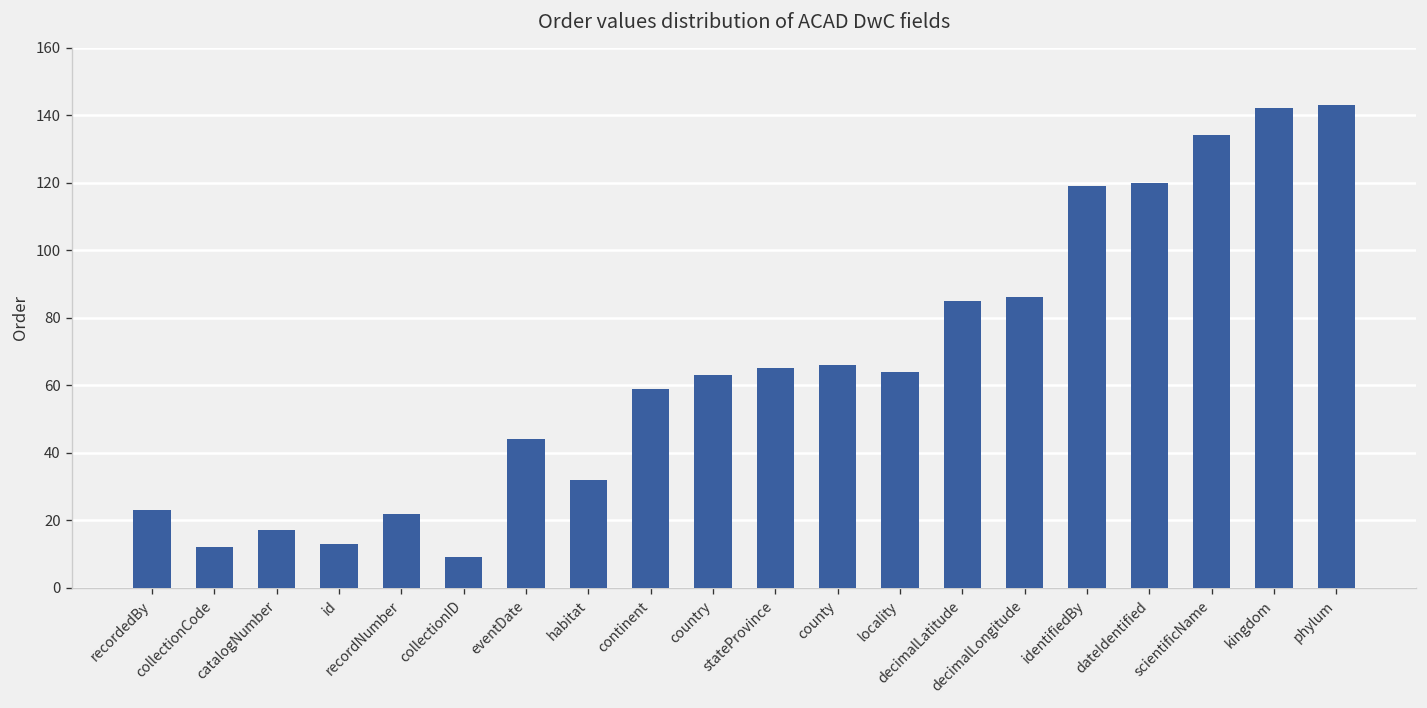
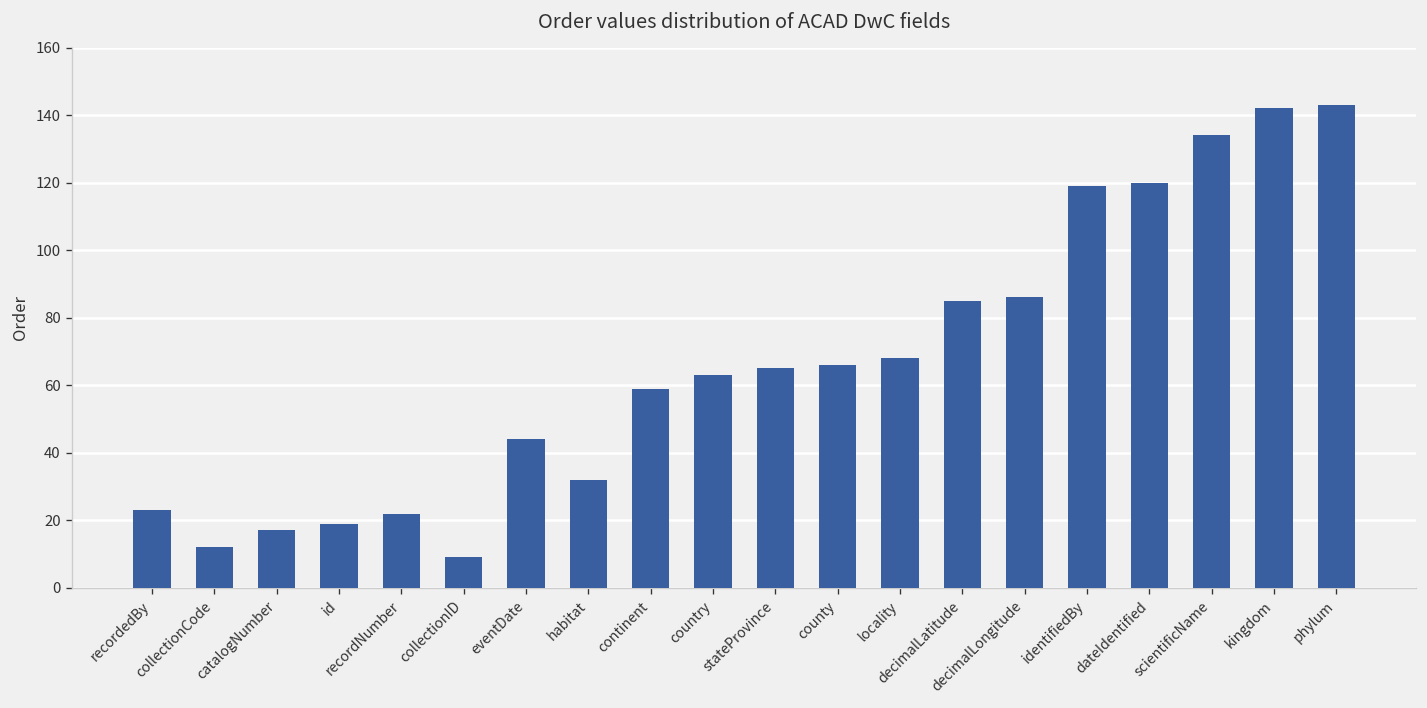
  {
    "recordedBy": 23,
    "collectionCode": 12,
    "catalogNumber": 17,
-   "id": 13,
+   "id": 19,
    "recordNumber": 22,
    "collectionID": 9,
    "eventDate": 44,
    "habitat": 32,
    "continent": 59,
    "country": 63,
    "stateProvince": 65,
    "county": 66,
-   "locality": 64,
+   "locality": 68,
    "decimalLatitude": 85,
    "decimalLongitude": 86,
    "identifiedBy": 119,
    "dateIdentified": 120,
    "scientificName": 134,
    "kingdom": 142,
    "phylum": 143
  }
